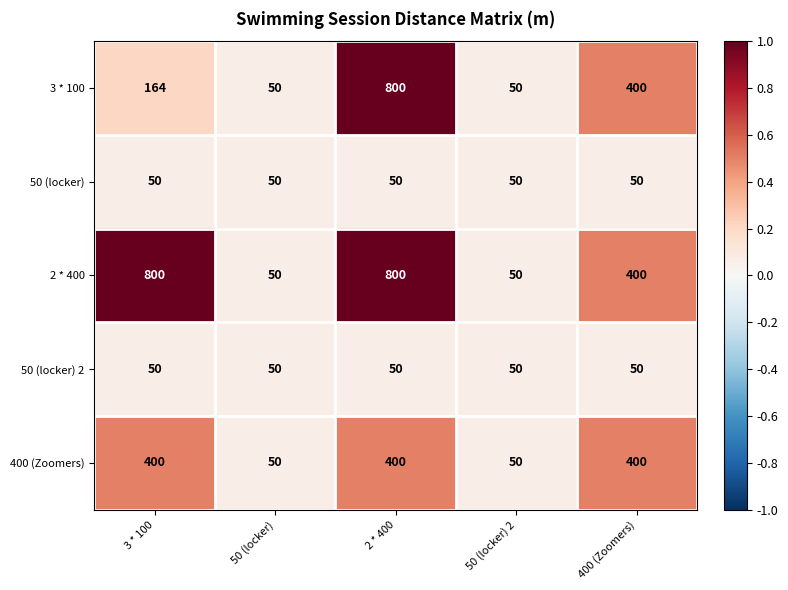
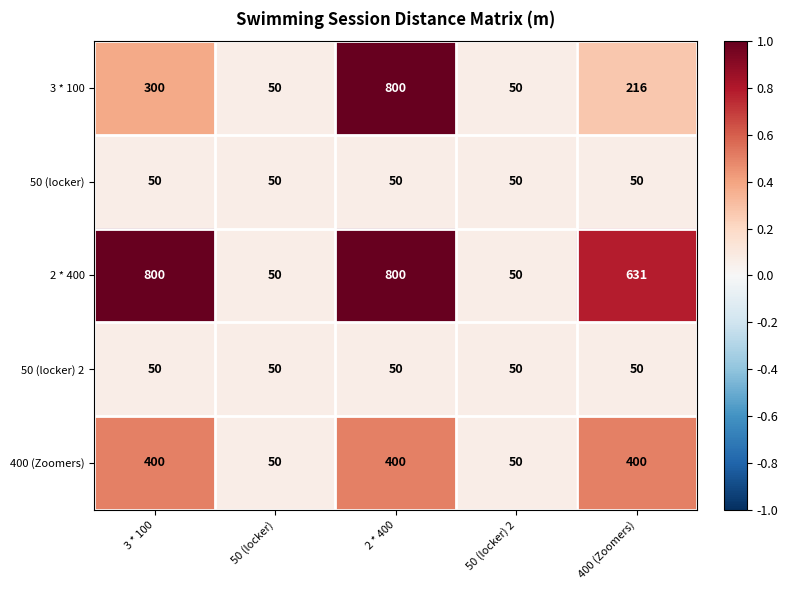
  {
    "3 * 100": {
-     "3 * 100": 164,
+     "3 * 100": 300,
      "50 (locker)": 50,
      "2 * 400": 800,
      "50 (locker) 2": 50,
-     "400 (Zoomers)": 400
+     "400 (Zoomers)": 216
    },
    "50 (locker)": {
      "3 * 100": 50,
      "50 (locker)": 50,
      "2 * 400": 50,
      "50 (locker) 2": 50,
      "400 (Zoomers)": 50
    },
    "2 * 400": {
      "3 * 100": 800,
      "50 (locker)": 50,
      "2 * 400": 800,
      "50 (locker) 2": 50,
-     "400 (Zoomers)": 400
+     "400 (Zoomers)": 631
    },
    "50 (locker) 2": {
      "3 * 100": 50,
      "50 (locker)": 50,
      "2 * 400": 50,
      "50 (locker) 2": 50,
      "400 (Zoomers)": 50
    },
    "400 (Zoomers)": {
      "3 * 100": 400,
      "50 (locker)": 50,
      "2 * 400": 400,
      "50 (locker) 2": 50,
      "400 (Zoomers)": 400
    }
  }
